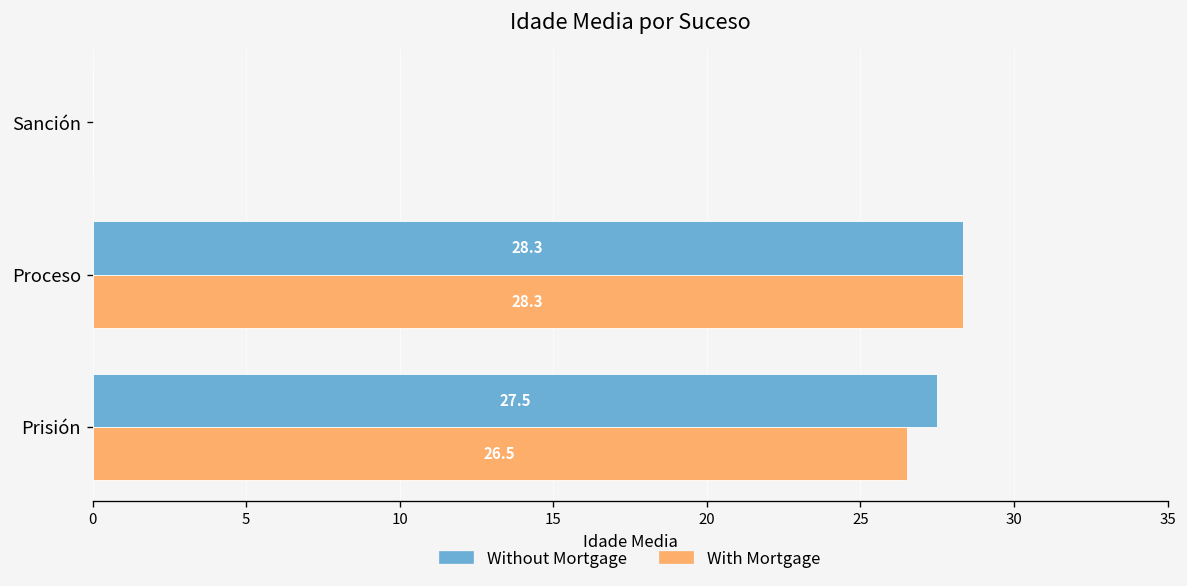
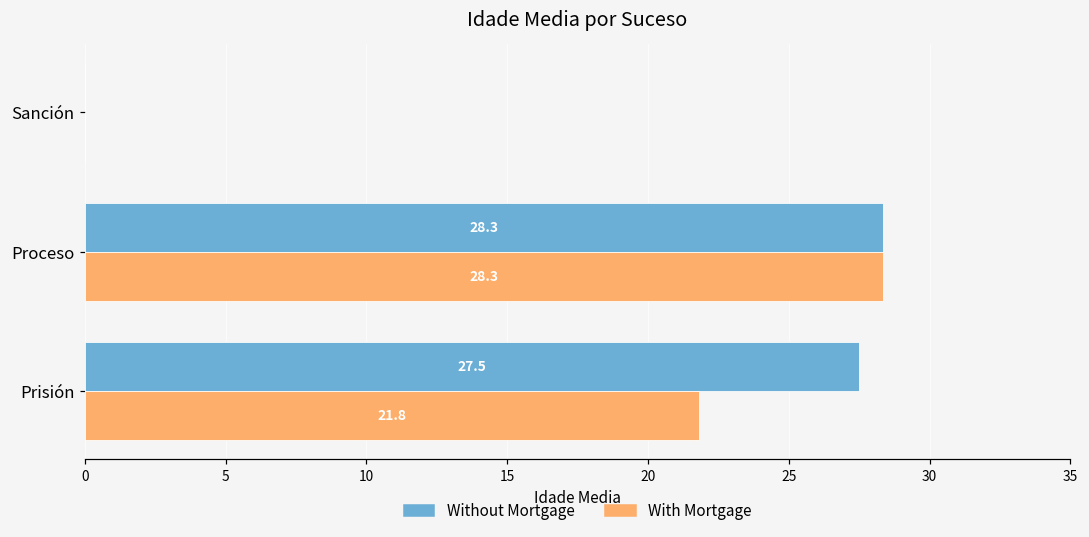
  {
    "Without Mortgage": {
      "Proceso": 28.3,
      "Prisión": 27.5
    },
    "With Mortgage": {
      "Proceso": 28.3,
-     "Prisión": 26.5
+     "Prisión": 21.8
    }
  }
